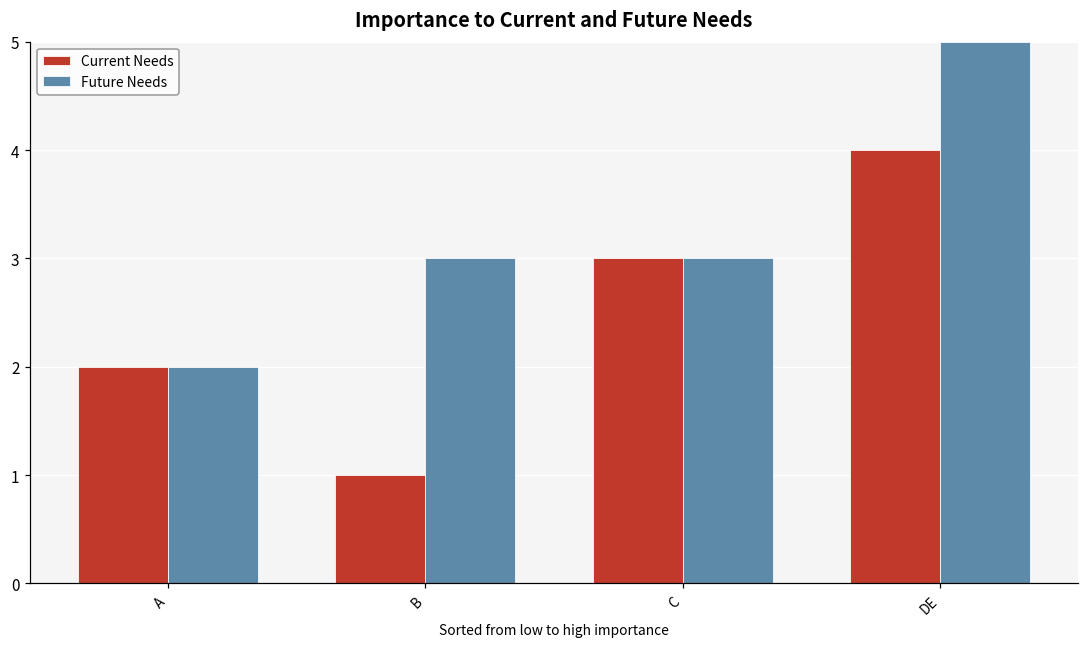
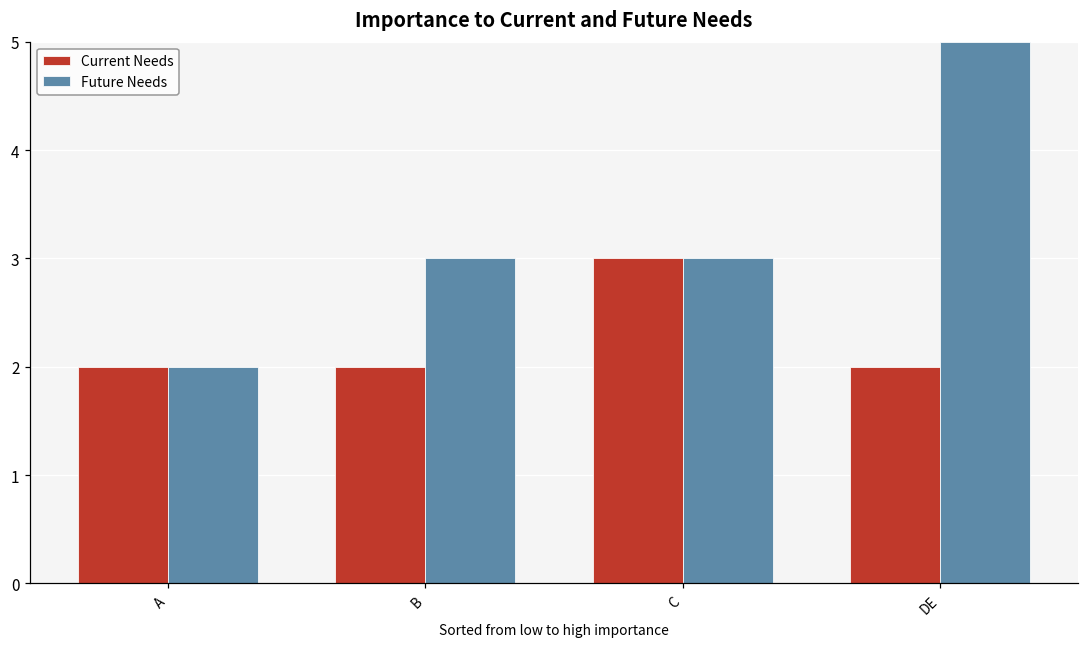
  {
    "Current Needs": {
      "A": 2,
-     "B": 1,
+     "B": 2,
      "C": 3,
-     "DE": 4
+     "DE": 2
    },
    "Future Needs": {
      "A": 2,
      "B": 3,
      "C": 3,
      "DE": 5
    }
  }
